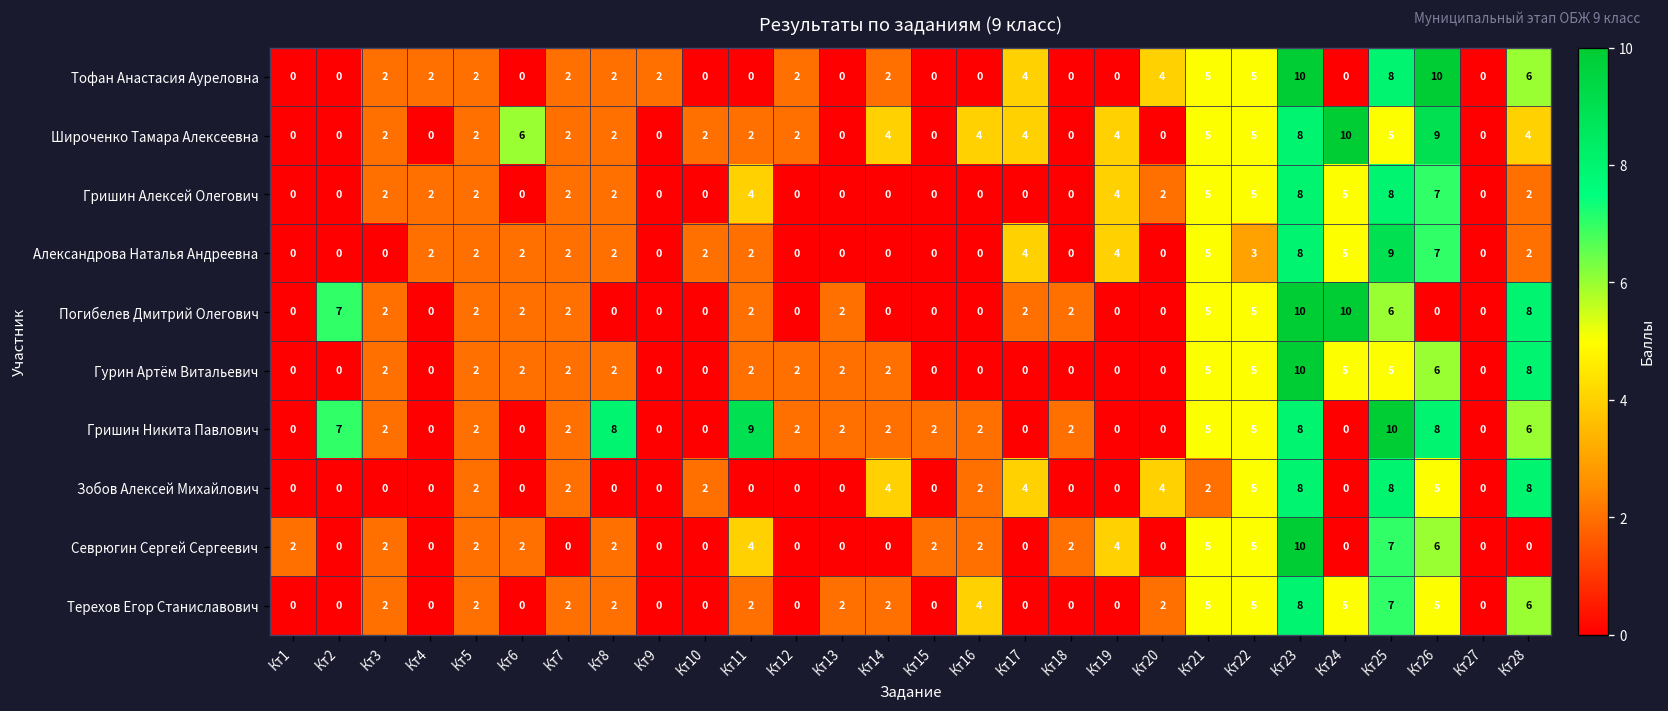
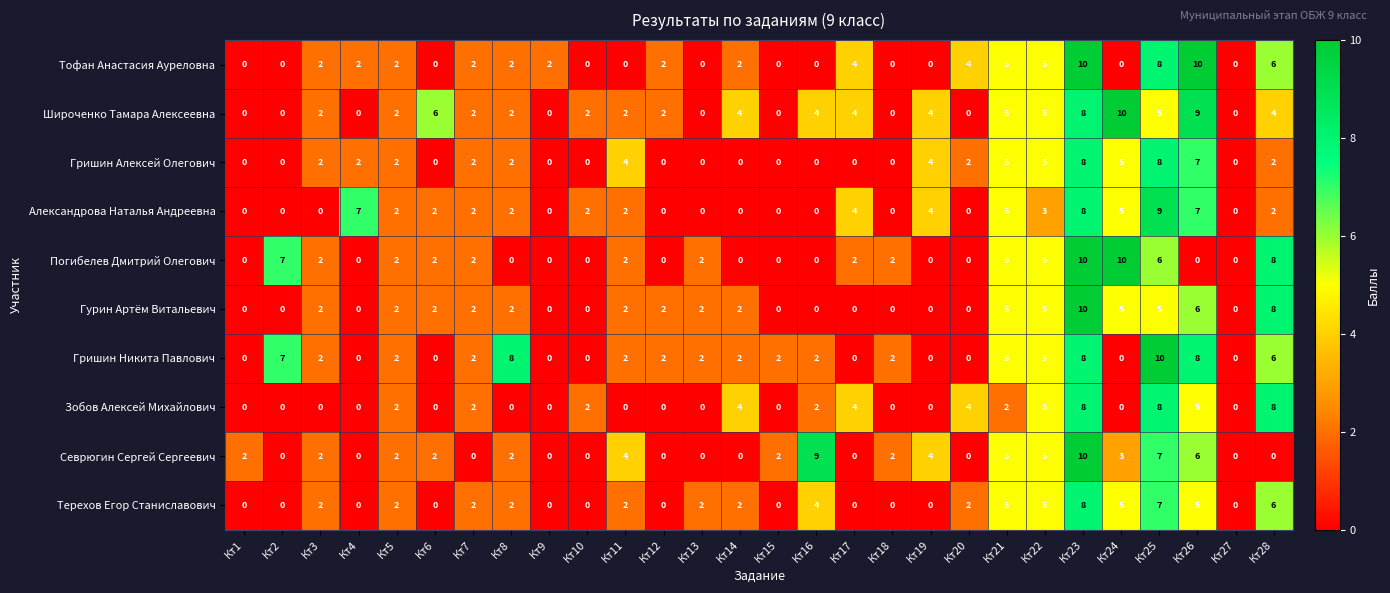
  {
    "Александрова Наталья Андреевна": {
      "Кт1": 0,
      "Кт2": 0,
      "Кт3": 0,
-     "Кт4": 2,
+     "Кт4": 7,
      "Кт5": 2,
      "Кт6": 2,
      "Кт7": 2,
      "Кт8": 2,
      "Кт9": 0,
      "Кт10": 2,
      "Кт11": 2,
      "Кт12": 0,
      "Кт13": 0,
      "Кт14": 0,
      "Кт15": 0,
      "Кт16": 0,
      "Кт17": 4,
      "Кт18": 0,
      "Кт19": 4,
      "Кт20": 0,
      "Кт21": 5,
      "Кт22": 3,
      "Кт23": 8,
      "Кт24": 5,
      "Кт25": 9,
      "Кт26": 7,
      "Кт27": 0,
      "Кт28": 2
    },
    "Гришин Никита Павлович": {
      "Кт1": 0,
      "Кт2": 7,
      "Кт3": 2,
      "Кт4": 0,
      "Кт5": 2,
      "Кт6": 0,
      "Кт7": 2,
      "Кт8": 8,
      "Кт9": 0,
      "Кт10": 0,
-     "Кт11": 9,
+     "Кт11": 2,
      "Кт12": 2,
      "Кт13": 2,
      "Кт14": 2,
      "Кт15": 2,
      "Кт16": 2,
      "Кт17": 0,
      "Кт18": 2,
      "Кт19": 0,
      "Кт20": 0,
      "Кт21": 5,
      "Кт22": 5,
      "Кт23": 8,
      "Кт24": 0,
      "Кт25": 10,
      "Кт26": 8,
      "Кт27": 0,
      "Кт28": 6
    },
    "Севрюгин Сергей Сергеевич": {
      "Кт1": 2,
      "Кт2": 0,
      "Кт3": 2,
      "Кт4": 0,
      "Кт5": 2,
      "Кт6": 2,
      "Кт7": 0,
      "Кт8": 2,
      "Кт9": 0,
      "Кт10": 0,
      "Кт11": 4,
      "Кт12": 0,
      "Кт13": 0,
      "Кт14": 0,
      "Кт15": 2,
-     "Кт16": 2,
+     "Кт16": 9,
      "Кт17": 0,
      "Кт18": 2,
      "Кт19": 4,
      "Кт20": 0,
      "Кт21": 5,
      "Кт22": 5,
      "Кт23": 10,
-     "Кт24": 0,
+     "Кт24": 3,
      "Кт25": 7,
      "Кт26": 6,
      "Кт27": 0,
      "Кт28": 0
    }
  }
